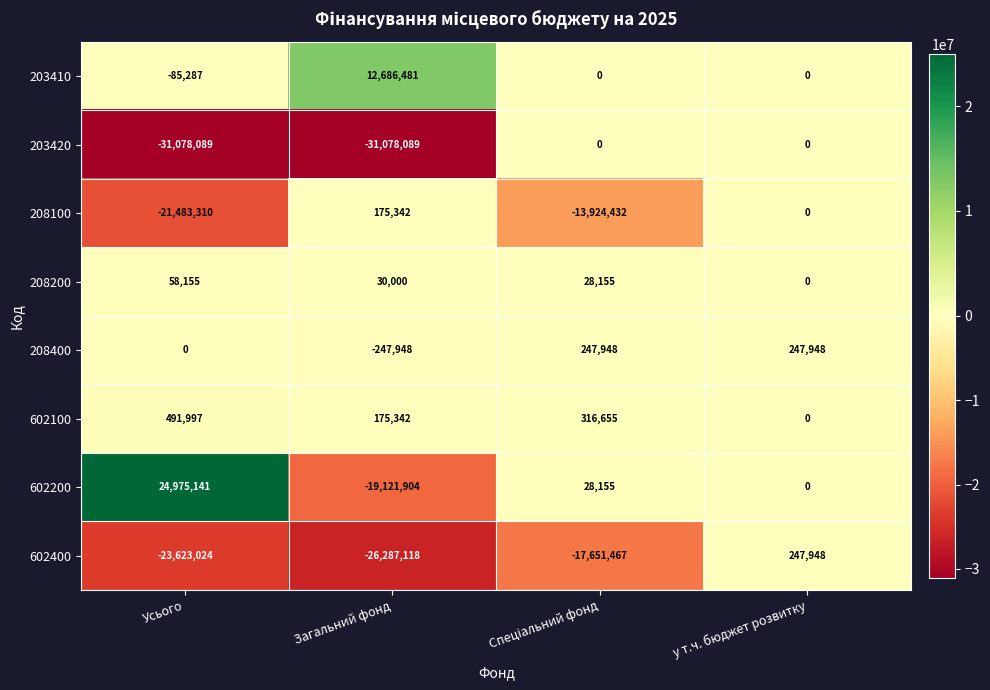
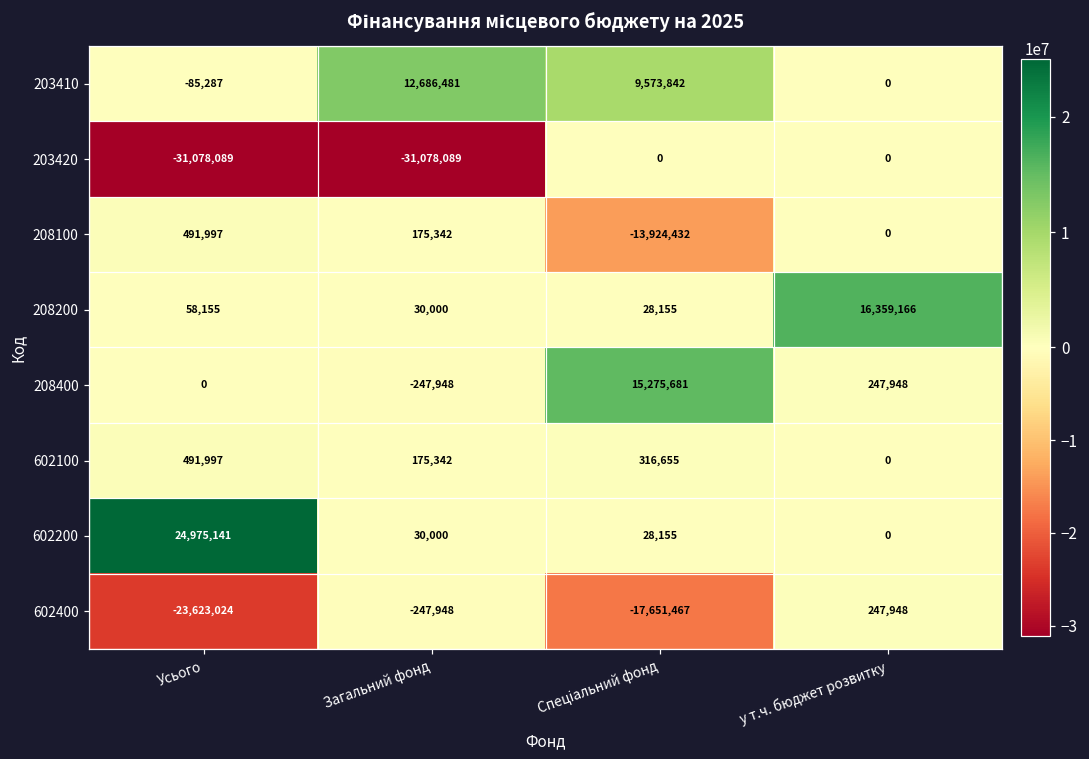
  {
    "203410": {
      "Усього": "-85,287",
      "Загальний фонд": "12,686,481",
-     "Спеціальний фонд": "0",
+     "Спеціальний фонд": "9,573,842",
      "у т.ч. бюджет розвитку": "0"
    },
    "203420": {
      "Усього": "-31,078,089",
      "Загальний фонд": "-31,078,089",
      "Спеціальний фонд": "0",
      "у т.ч. бюджет розвитку": "0"
    },
    "208100": {
-     "Усього": "-21,483,310",
+     "Усього": "491,997",
      "Загальний фонд": "175,342",
      "Спеціальний фонд": "-13,924,432",
      "у т.ч. бюджет розвитку": "0"
    },
    "208200": {
      "Усього": "58,155",
      "Загальний фонд": "30,000",
      "Спеціальний фонд": "28,155",
-     "у т.ч. бюджет розвитку": "0"
+     "у т.ч. бюджет розвитку": "16,359,166"
    },
    "208400": {
      "Усього": "0",
      "Загальний фонд": "-247,948",
-     "Спеціальний фонд": "247,948",
+     "Спеціальний фонд": "15,275,681",
      "у т.ч. бюджет розвитку": "247,948"
    },
    "602100": {
      "Усього": "491,997",
      "Загальний фонд": "175,342",
      "Спеціальний фонд": "316,655",
      "у т.ч. бюджет розвитку": "0"
    },
    "602200": {
      "Усього": "24,975,141",
-     "Загальний фонд": "-19,121,904",
+     "Загальний фонд": "30,000",
      "Спеціальний фонд": "28,155",
      "у т.ч. бюджет розвитку": "0"
    },
    "602400": {
      "Усього": "-23,623,024",
-     "Загальний фонд": "-26,287,118",
+     "Загальний фонд": "-247,948",
      "Спеціальний фонд": "-17,651,467",
      "у т.ч. бюджет розвитку": "247,948"
    }
  }
